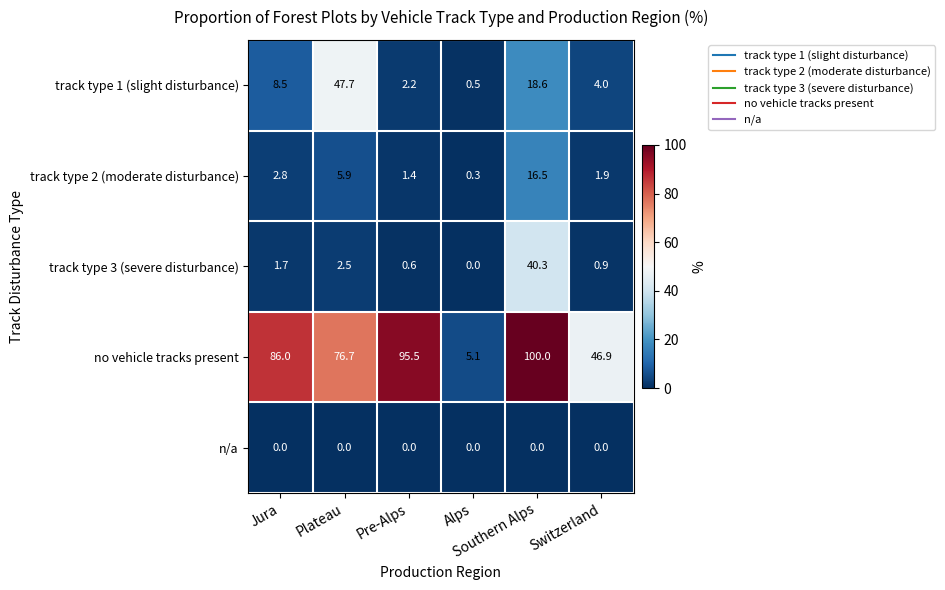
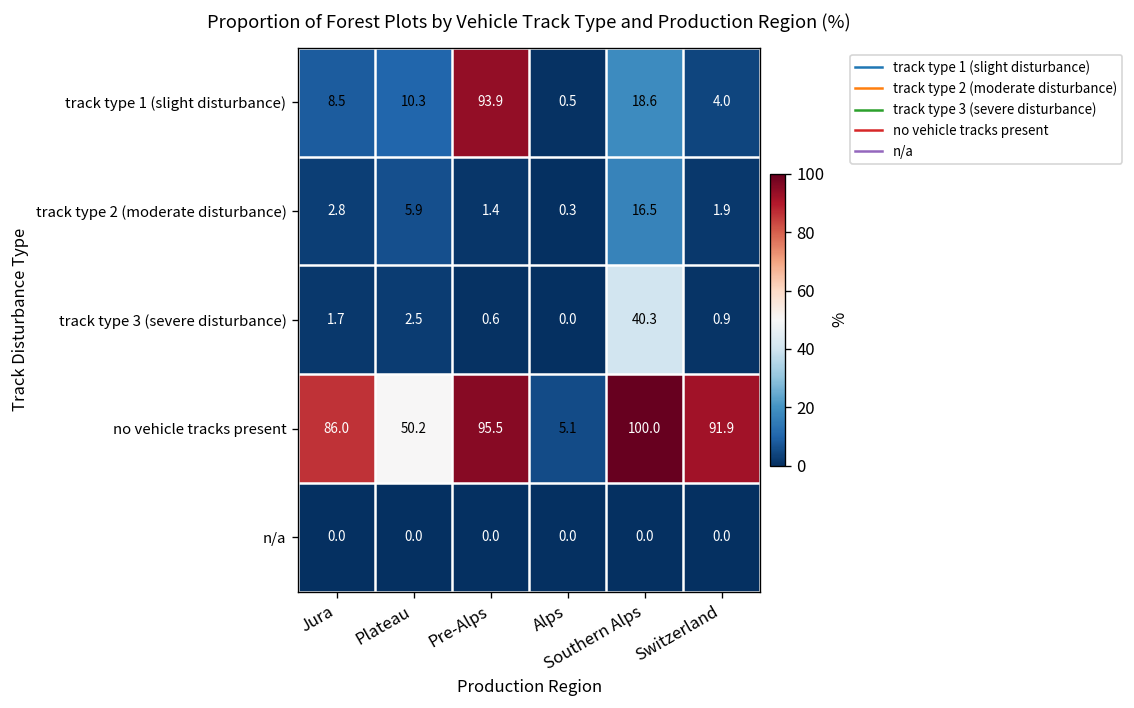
  {
    "track type 1 (slight disturbance)": {
      "Jura": 8.5,
-     "Plateau": 47.7,
-     "Pre-Alps": 2.2,
+     "Plateau": 10.3,
+     "Pre-Alps": 93.9,
      "Alps": 0.5,
      "Southern Alps": 18.6,
      "Switzerland": 4.0
    },
    "track type 2 (moderate disturbance)": {
      "Jura": 2.8,
      "Plateau": 5.9,
      "Pre-Alps": 1.4,
      "Alps": 0.3,
      "Southern Alps": 16.5,
      "Switzerland": 1.9
    },
    "track type 3 (severe disturbance)": {
      "Jura": 1.7,
      "Plateau": 2.5,
      "Pre-Alps": 0.6,
      "Alps": 0.0,
      "Southern Alps": 40.3,
      "Switzerland": 0.9
    },
    "no vehicle tracks present": {
      "Jura": 86.0,
-     "Plateau": 76.7,
+     "Plateau": 50.2,
      "Pre-Alps": 95.5,
      "Alps": 5.1,
      "Southern Alps": 100.0,
-     "Switzerland": 46.9
+     "Switzerland": 91.9
    },
    "n/a": {
      "Jura": 0.0,
      "Plateau": 0.0,
      "Pre-Alps": 0.0,
      "Alps": 0.0,
      "Southern Alps": 0.0,
      "Switzerland": 0.0
    }
  }
